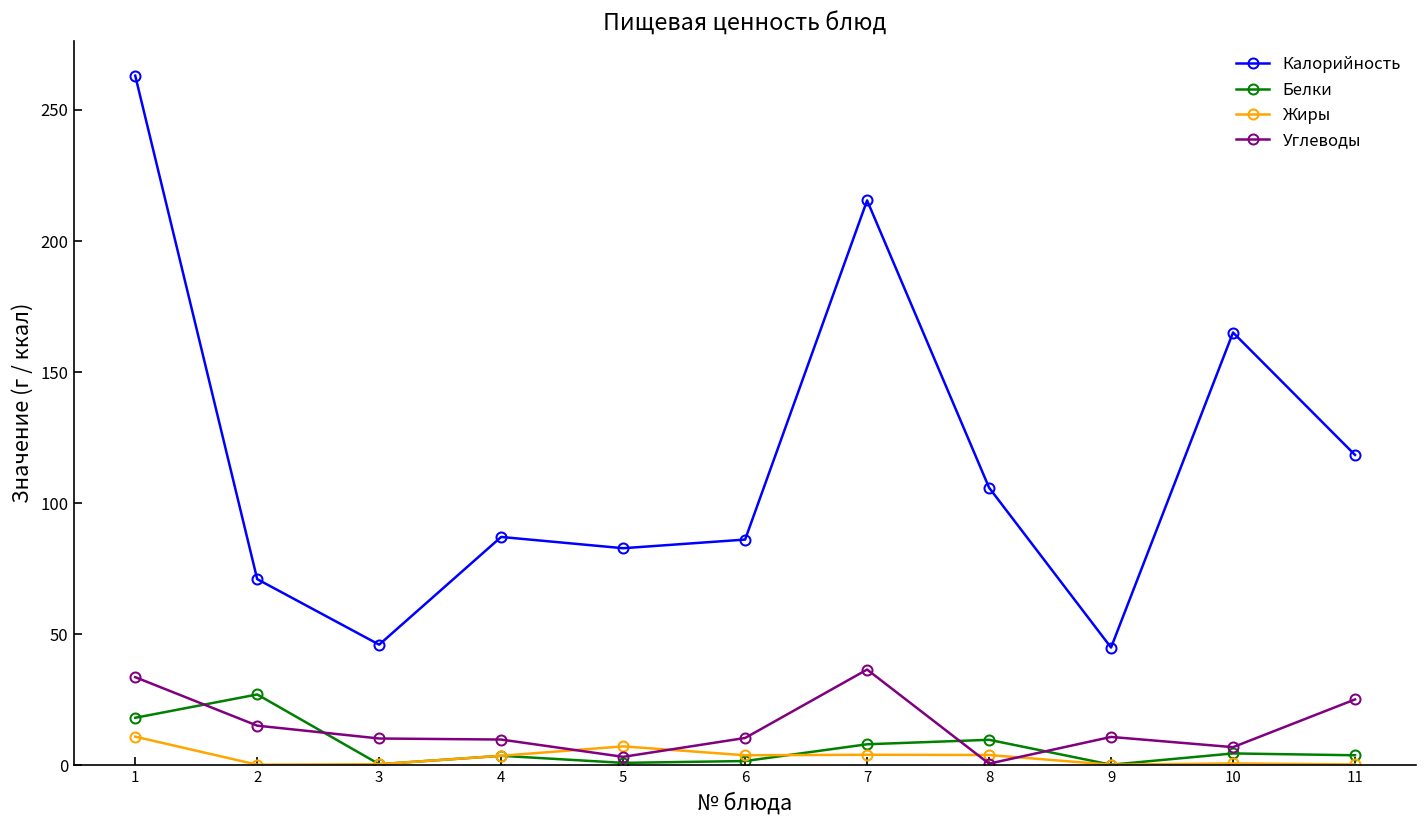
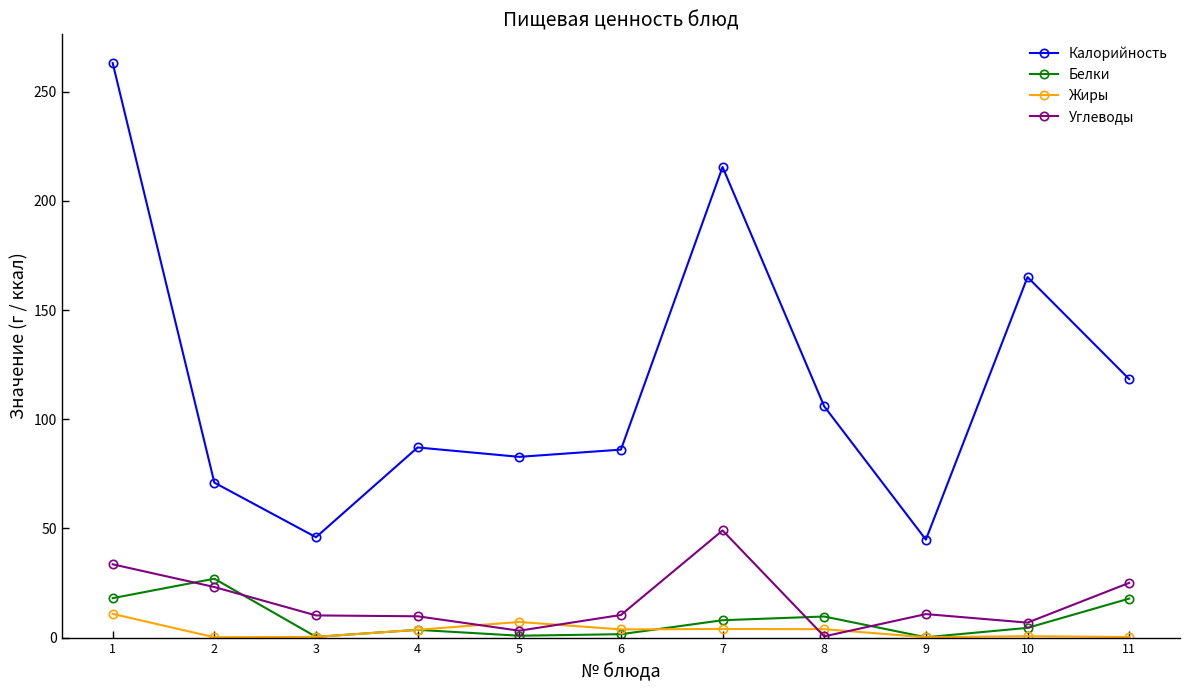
  {
    "Калорийность": {
      "1": 263,
      "2": 71,
      "3": 46,
      "4": 87,
      "5": 83,
      "6": 86,
      "7": 216,
      "8": 106,
      "9": 45,
      "10": 165,
      "11": 118
    },
    "Белки": {
      "1": 18,
      "2": 27,
      "5": 1,
      "6": 2,
      "7": 8,
      "8": 10,
      "10": 5,
-     "11": 4
+     "11": 18
    },
    "Жиры": {
      "1": 11,
      "2": 0,
      "5": 7,
      "6": 4,
      "7": 4,
      "8": 4,
      "10": 1,
      "11": 0
    },
    "Углеводы": {
      "1": 34,
-     "2": 15,
+     "2": 23,
      "3": 10,
      "4": 10,
      "5": 3,
      "6": 10,
-     "7": 37,
+     "7": 49,
      "8": 1,
      "9": 11,
      "10": 7,
      "11": 25
    }
  }
